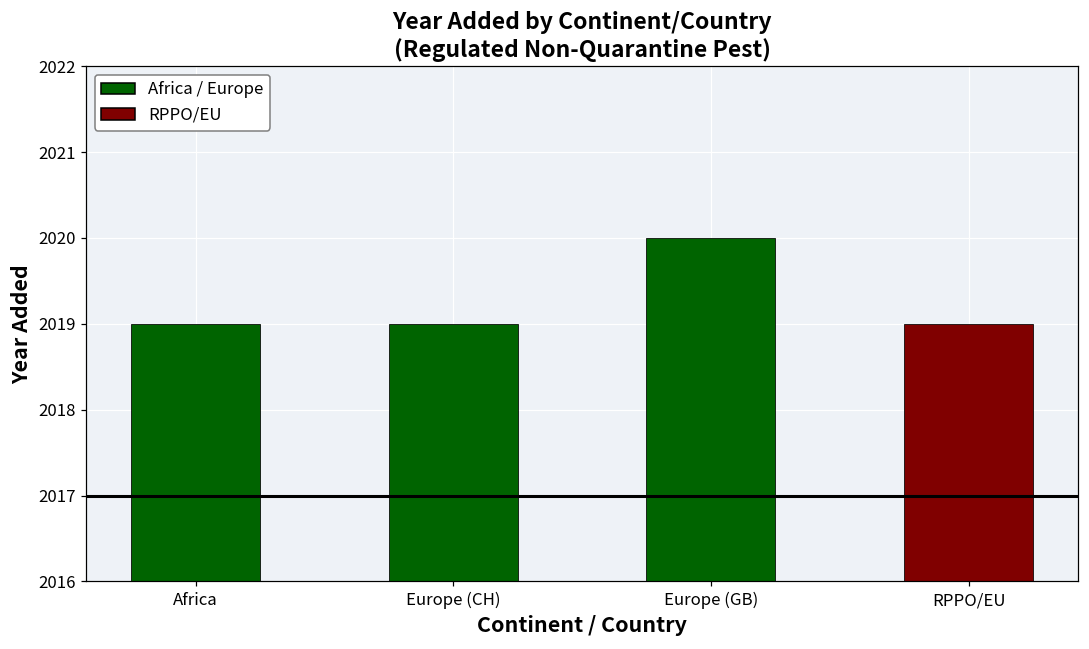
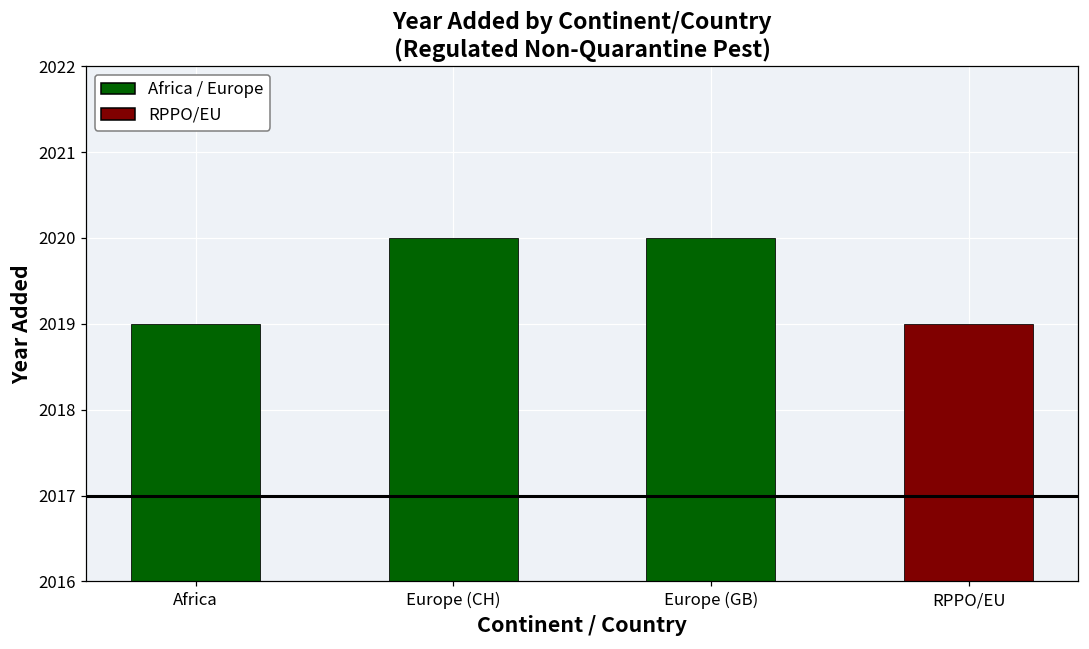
  {
    "Africa": 2019,
-   "Europe (CH)": 2019,
+   "Europe (CH)": 2020,
    "Europe (GB)": 2020,
    "RPPO/EU": 2019
  }
